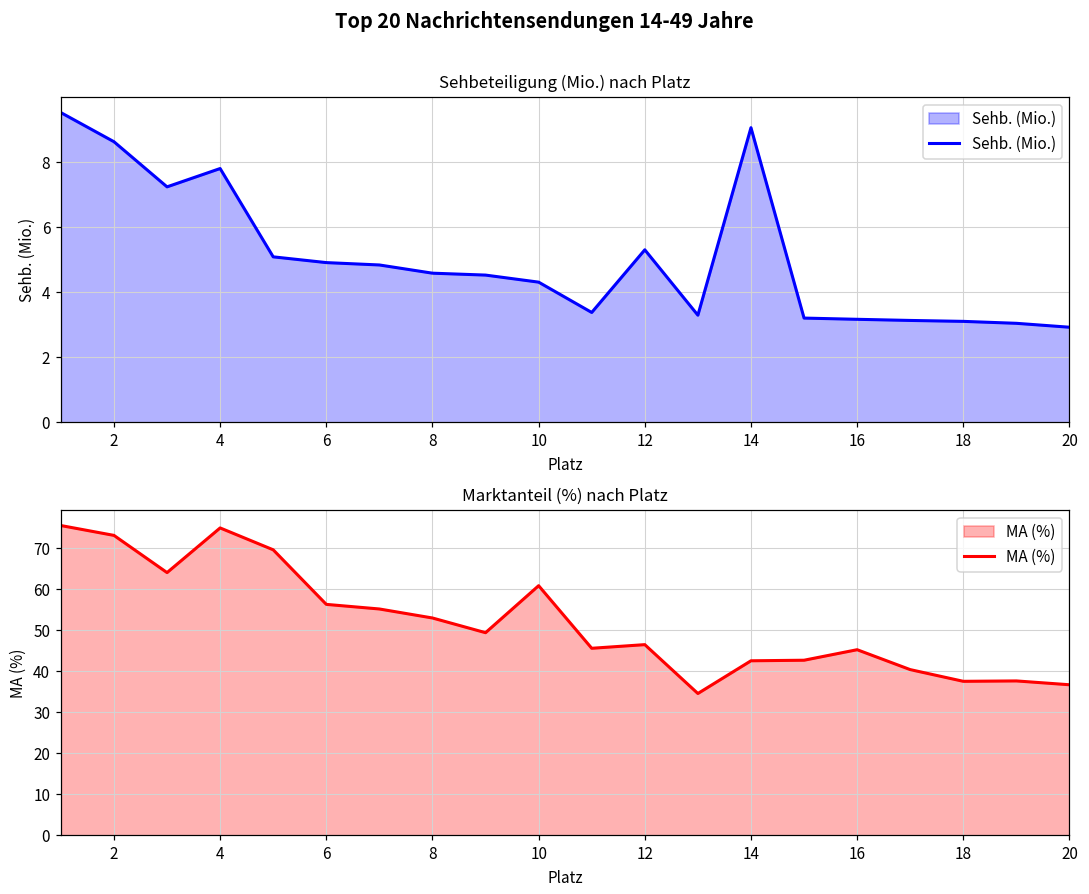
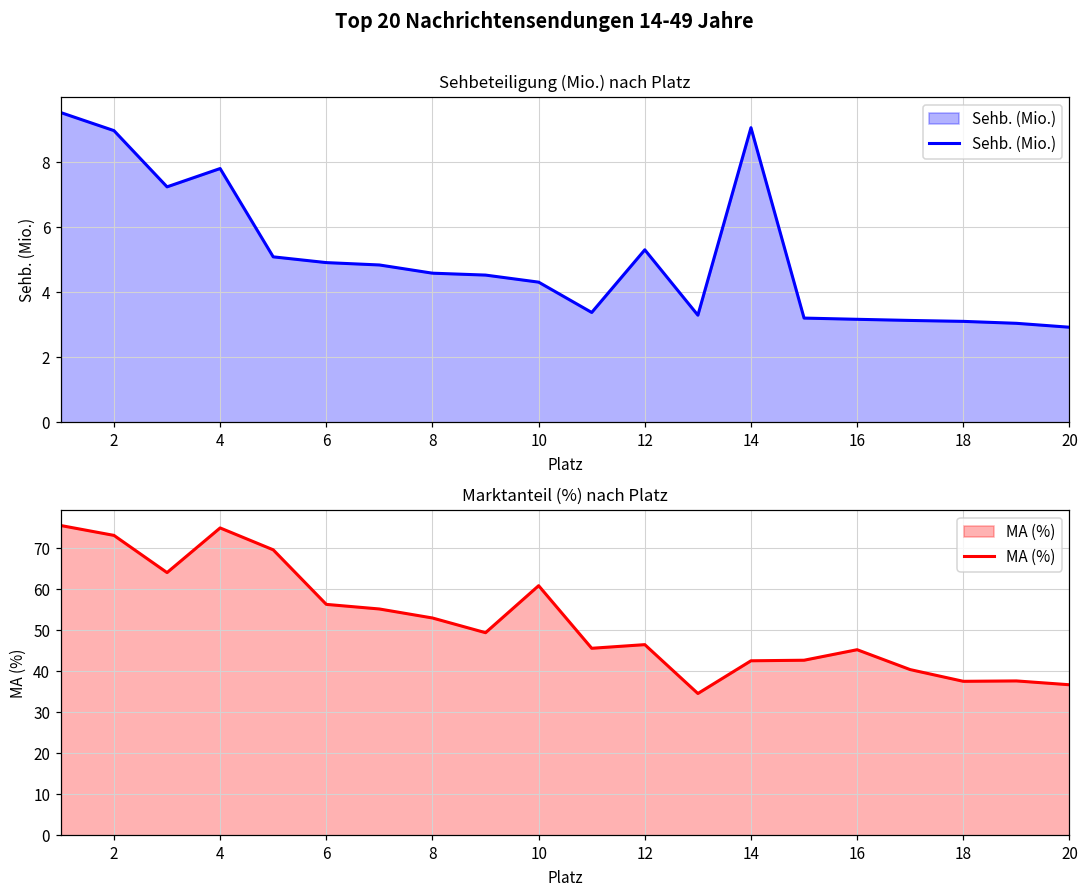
  {
    "Sehbeteiligung (Mio.) nach Platz": {
-     "2": 8.6,
+     "2": 9.0,
      "4": 7.8,
      "6": 4.9,
      "8": 4.6,
      "10": 4.3,
      "12": 5.3,
      "14": 9.0,
      "16": 3.2,
      "18": 3.1,
      "20": 2.9
    },
    "Marktanteil (%) nach Platz": {
      "2": 73,
      "4": 75,
      "6": 56,
      "8": 53,
      "10": 61,
      "12": 47,
      "14": 43,
      "16": 45,
      "18": 38,
      "20": 37
    }
  }
